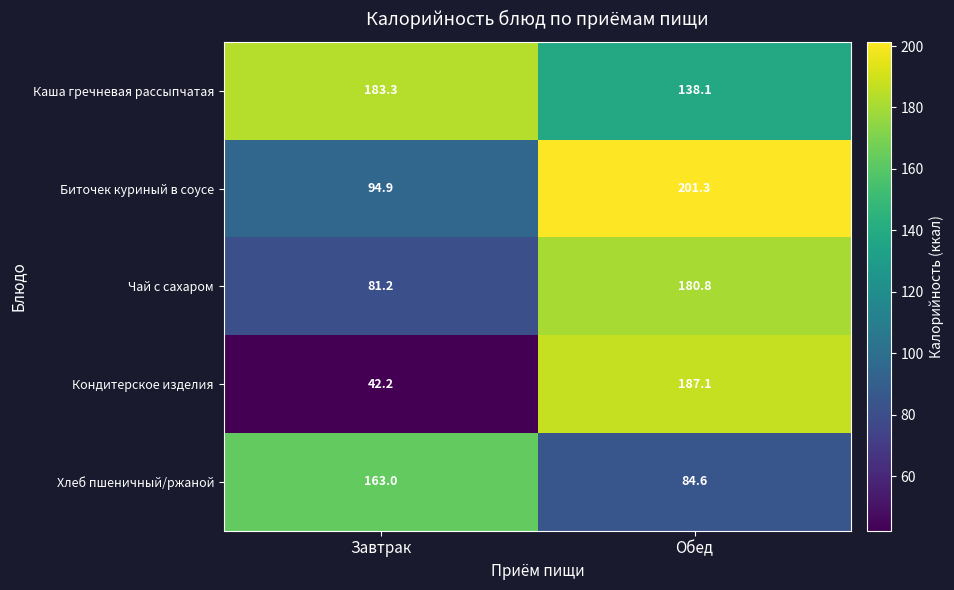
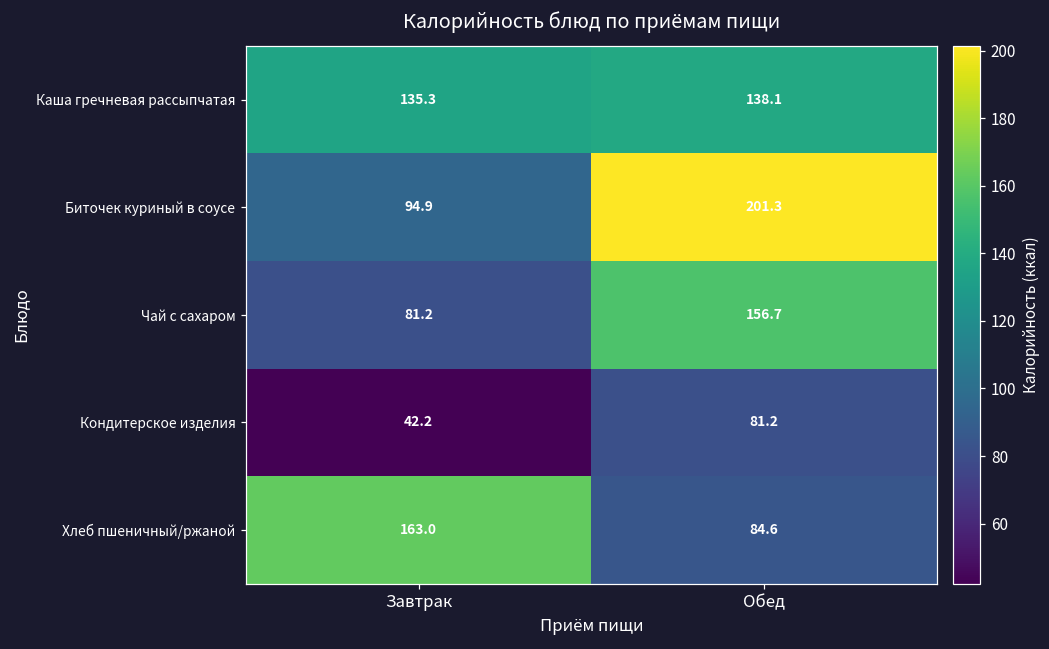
  {
    "Каша гречневая рассыпчатая": {
-     "Завтрак": 183.3,
+     "Завтрак": 135.3,
      "Обед": 138.1
    },
    "Биточек куриный в соусе": {
      "Завтрак": 94.9,
      "Обед": 201.3
    },
    "Чай с сахаром": {
      "Завтрак": 81.2,
-     "Обед": 180.8
+     "Обед": 156.7
    },
    "Кондитерское изделия": {
      "Завтрак": 42.2,
-     "Обед": 187.1
+     "Обед": 81.2
    },
    "Хлеб пшеничный/ржаной": {
      "Завтрак": 163.0,
      "Обед": 84.6
    }
  }
